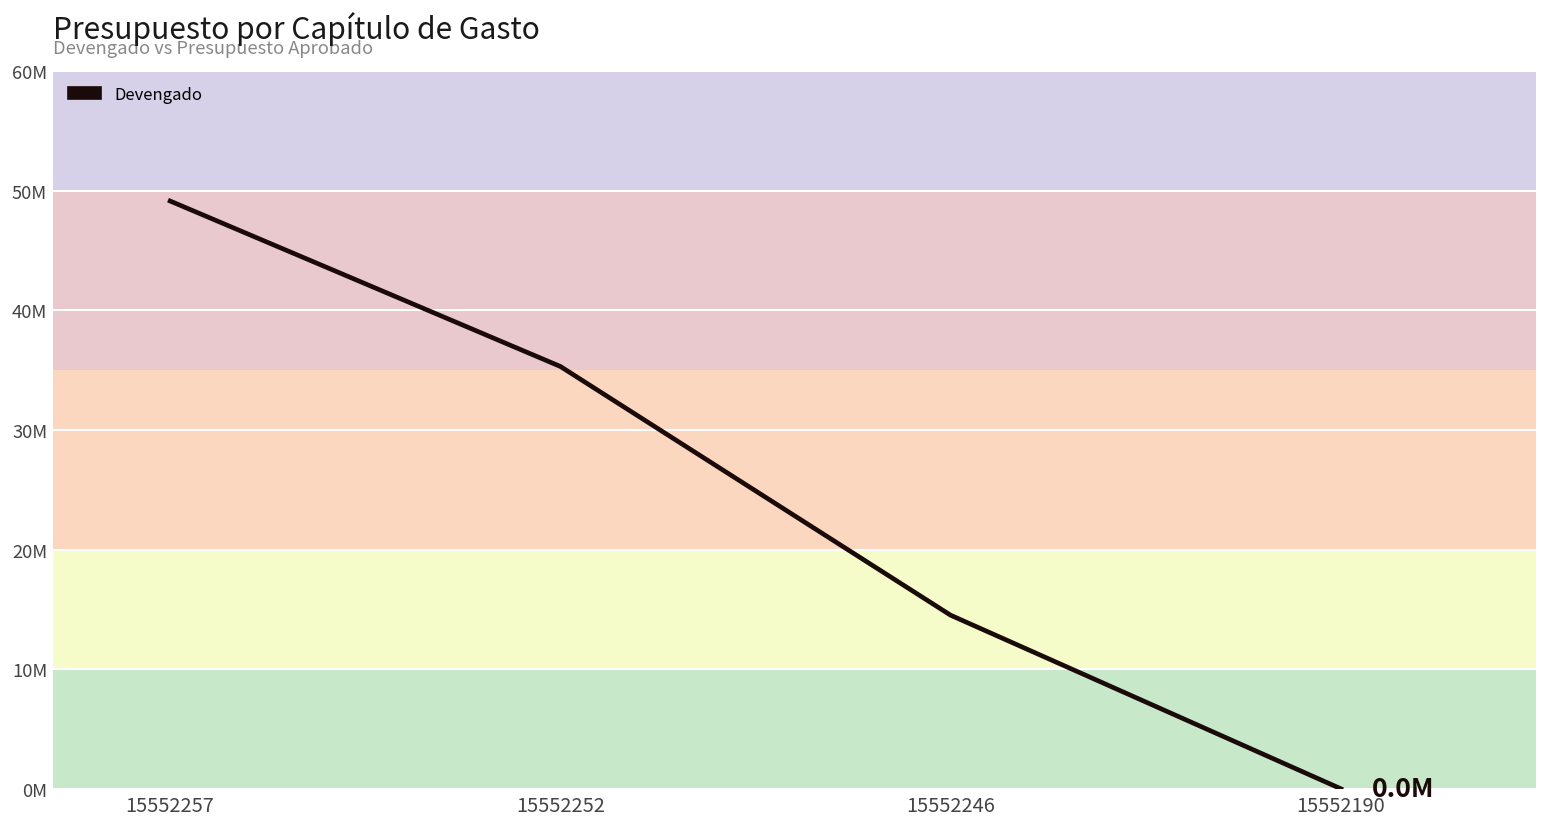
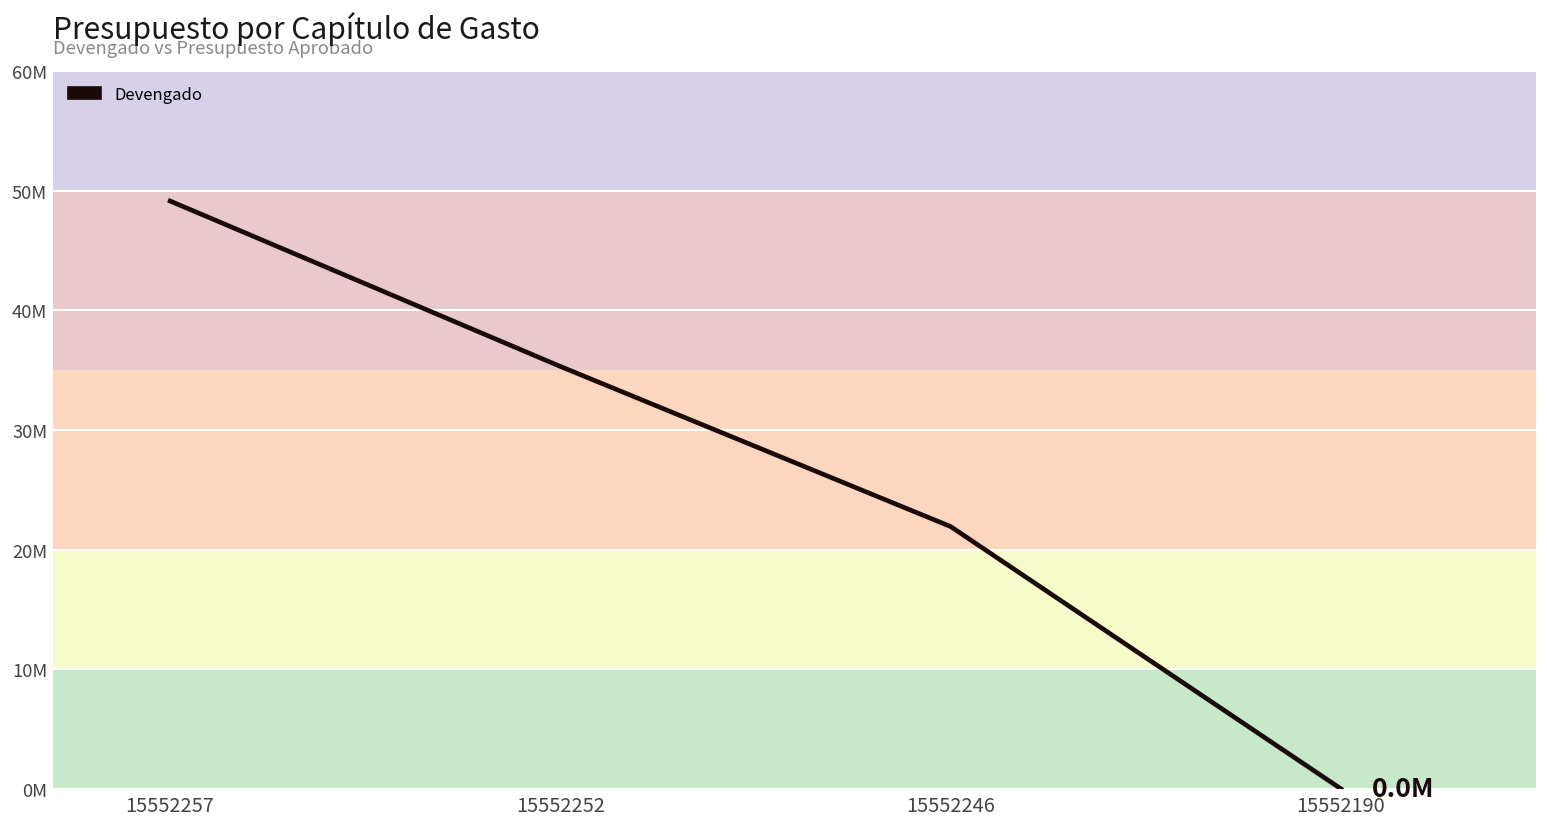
  {
    "Devengado": {
      "15552257": 49000000,
      "15552252": 35000000,
-     "15552246": 15000000,
+     "15552246": 22000000,
      "15552190": 0
    }
  }
